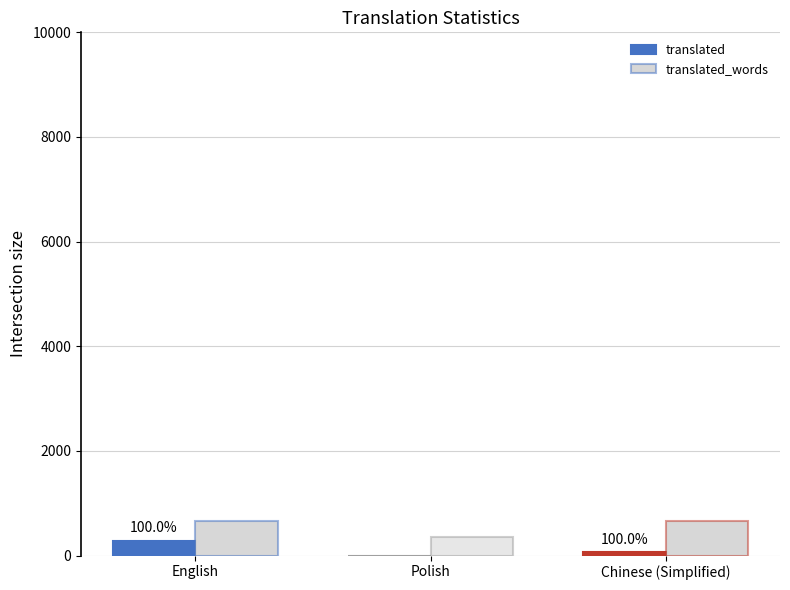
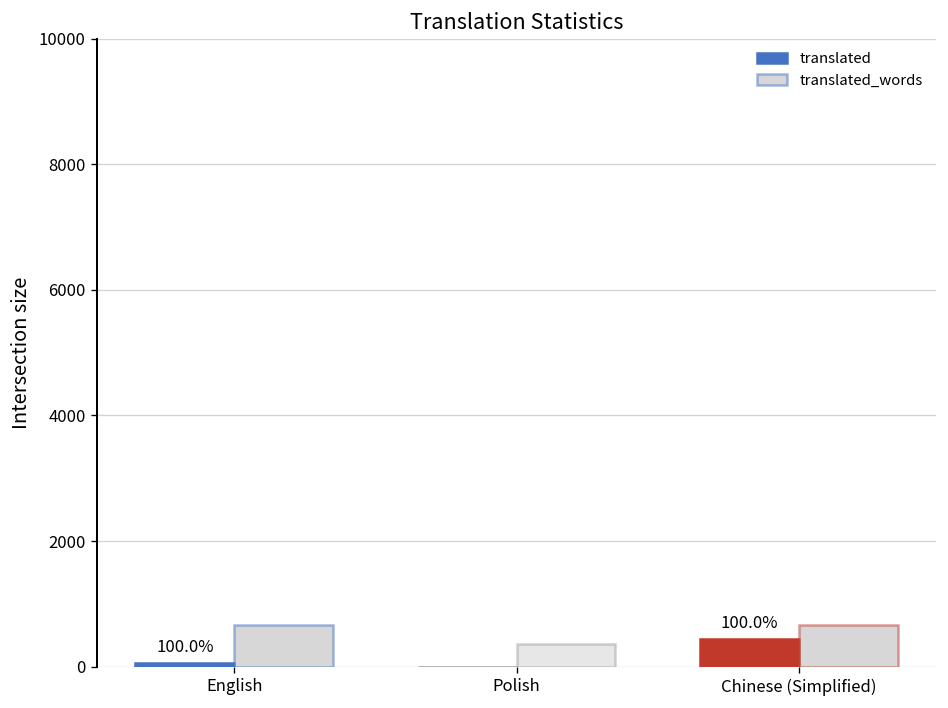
  {
    "translated": {
-     "English": 300,
+     "English": 100,
      "Polish": 0,
-     "Chinese (Simplified)": 100
+     "Chinese (Simplified)": 400
    },
    "translated_words": {
      "English": 700,
      "Polish": 400,
      "Chinese (Simplified)": 700
    }
  }
